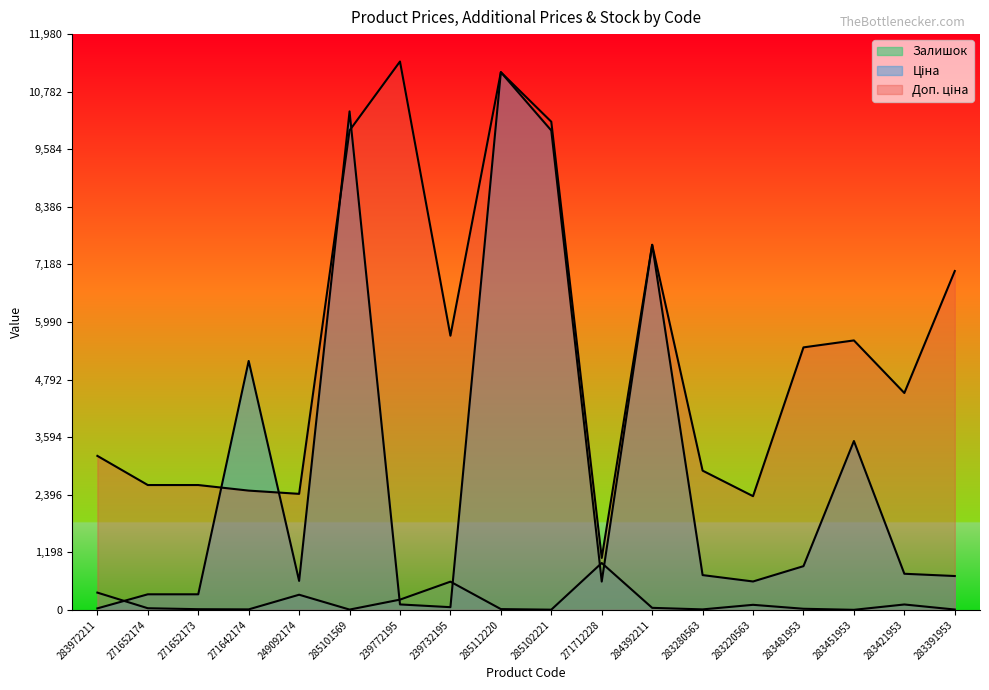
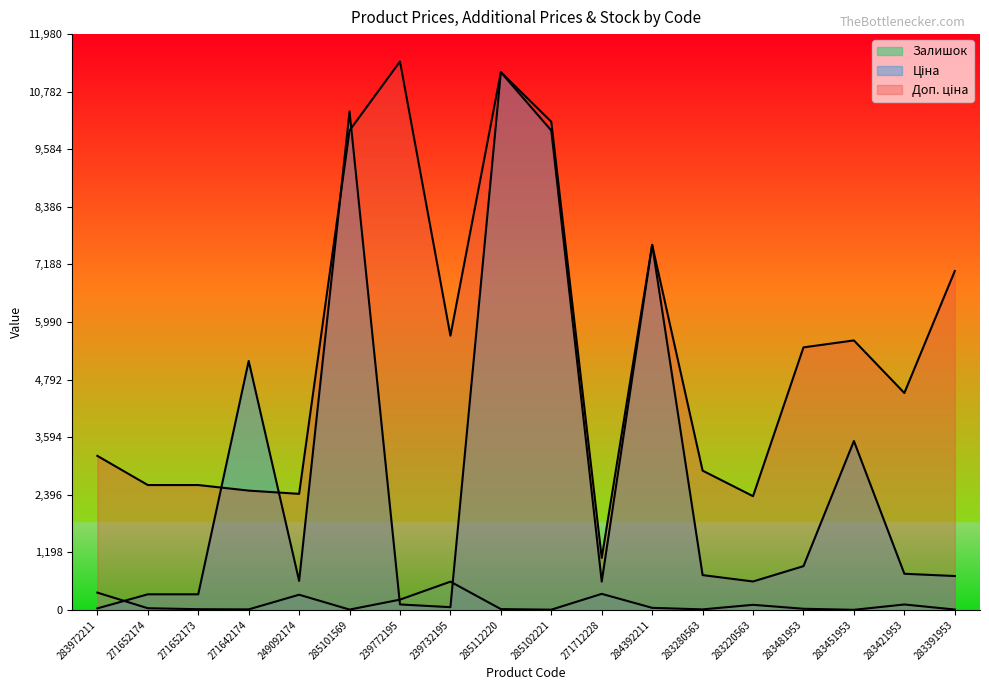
  {
    "Залишок": {
      "283972211": "400",
      "271652174": "0",
      "271652173": "0",
      "271642174": "0",
      "249092174": "300",
      "285101569": "0",
      "239772195": "200",
      "239732195": "600",
      "285112220": "0",
      "285102221": "0",
-     "271712228": "1,000",
+     "271712228": "300",
      "284392211": "0",
      "283280563": "0",
      "283220563": "100",
      "283481953": "0",
      "283451953": "0",
      "283421953": "100",
      "283391953": "0"
    },
    "Ціна": {
      "283972211": "0",
      "271652174": "300",
      "271652173": "300",
      "271642174": "5,200",
      "249092174": "600",
      "285101569": "10,400",
      "239772195": "100",
      "239732195": "100",
      "285102221": "10,000",
      "271712228": "600",
      "283280563": "700",
      "283220563": "600",
      "283481953": "900",
      "283451953": "3,500",
      "283421953": "800",
      "283391953": "700"
    },
    "Доп. ціна": {
      "283972211": "3,200",
      "271652174": "2,600",
      "271652173": "2,600",
      "271642174": "2,500",
      "249092174": "2,400",
      "285101569": "10,000",
      "239772195": "11,400",
      "239732195": "5,700",
      "285102221": "10,200",
      "271712228": "1,100",
      "283280563": "2,900",
      "283220563": "2,400",
      "283481953": "5,500",
      "283451953": "5,600",
      "283421953": "4,500",
      "283391953": "7,100"
    }
  }
